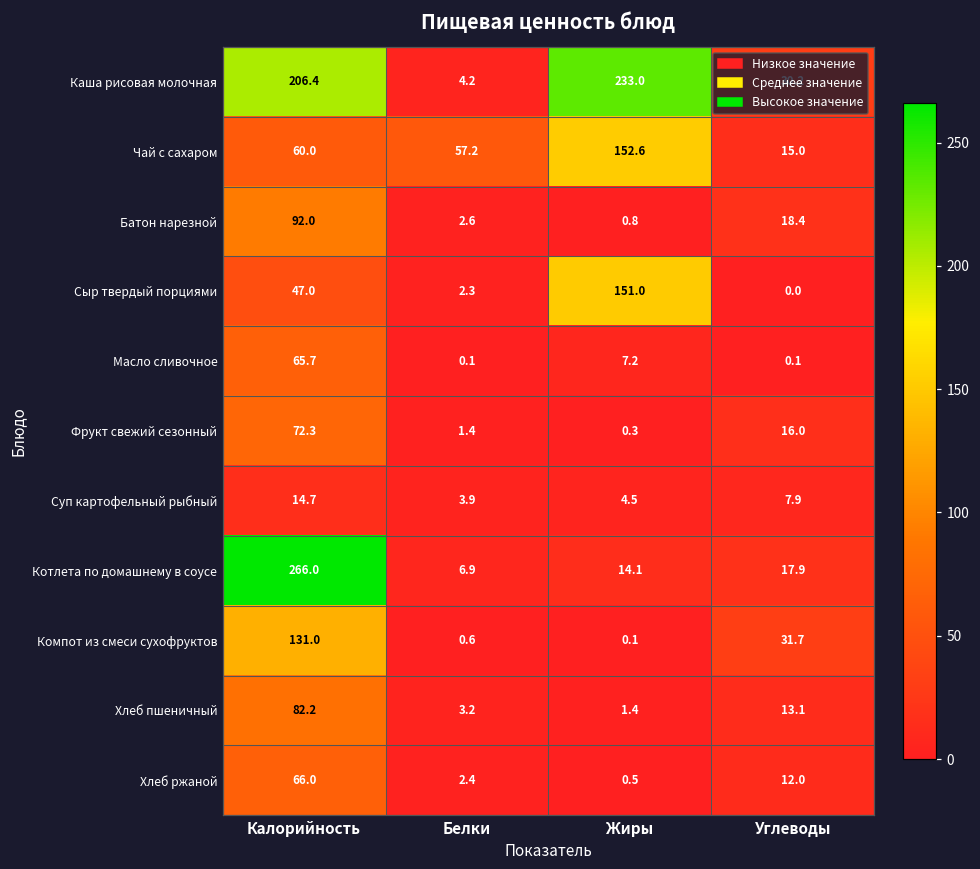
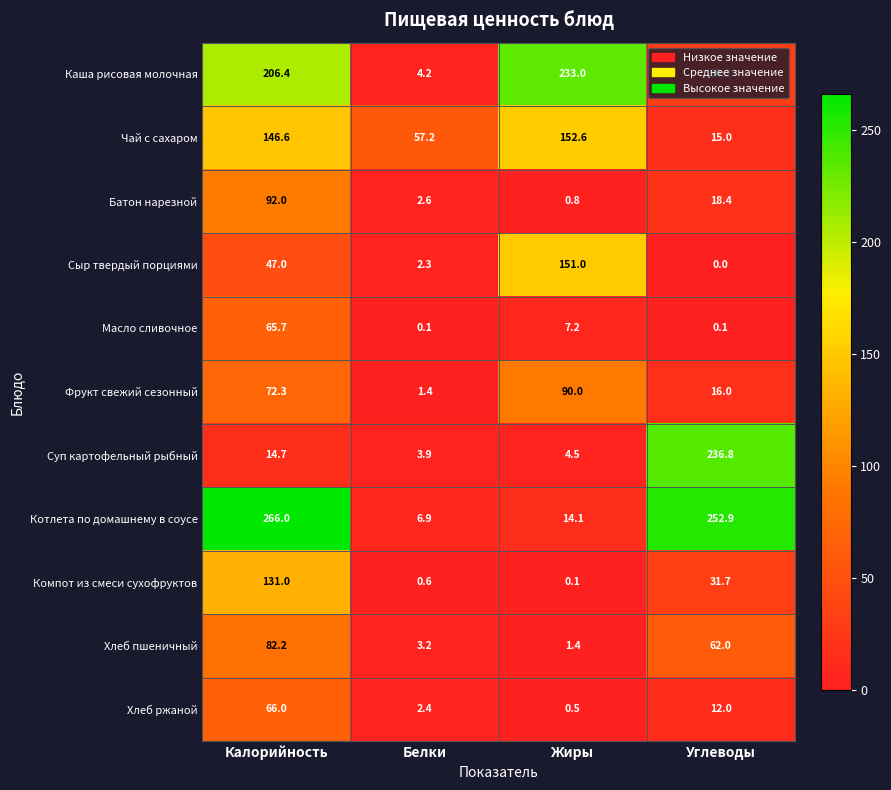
  {
    "Каша рисовая молочная": {
      "Калорийность": 206.4,
      "Белки": 4.2,
      "Жиры": 233.0
    },
    "Чай с сахаром": {
-     "Калорийность": 60.0,
+     "Калорийность": 146.6,
      "Белки": 57.2,
      "Жиры": 152.6,
      "Углеводы": 15.0
    },
    "Батон нарезной": {
      "Калорийность": 92.0,
      "Белки": 2.6,
      "Жиры": 0.8,
      "Углеводы": 18.4
    },
    "Сыр твердый порциями": {
      "Калорийность": 47.0,
      "Белки": 2.3,
      "Жиры": 151.0,
      "Углеводы": 0.0
    },
    "Масло сливочное": {
      "Калорийность": 65.7,
      "Белки": 0.1,
      "Жиры": 7.2,
      "Углеводы": 0.1
    },
    "Фрукт свежий сезонный": {
      "Калорийность": 72.3,
      "Белки": 1.4,
-     "Жиры": 0.3,
+     "Жиры": 90.0,
      "Углеводы": 16.0
    },
    "Суп картофельный рыбный": {
      "Калорийность": 14.7,
      "Белки": 3.9,
      "Жиры": 4.5,
-     "Углеводы": 7.9
+     "Углеводы": 236.8
    },
    "Котлета по домашнему в соусе": {
      "Калорийность": 266.0,
      "Белки": 6.9,
      "Жиры": 14.1,
-     "Углеводы": 17.9
+     "Углеводы": 252.9
    },
    "Компот из смеси сухофруктов": {
      "Калорийность": 131.0,
      "Белки": 0.6,
      "Жиры": 0.1,
      "Углеводы": 31.7
    },
    "Хлеб пшеничный": {
      "Калорийность": 82.2,
      "Белки": 3.2,
      "Жиры": 1.4,
-     "Углеводы": 13.1
+     "Углеводы": 62.0
    },
    "Хлеб ржаной": {
      "Калорийность": 66.0,
      "Белки": 2.4,
      "Жиры": 0.5,
      "Углеводы": 12.0
    }
  }
